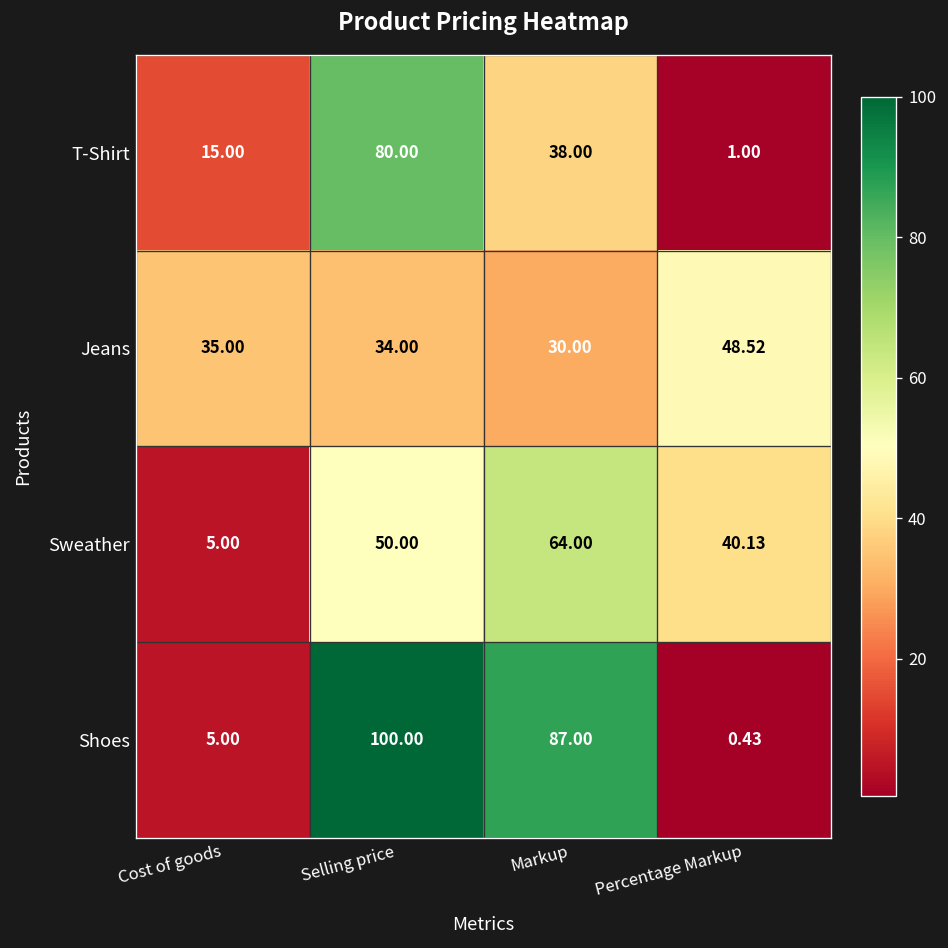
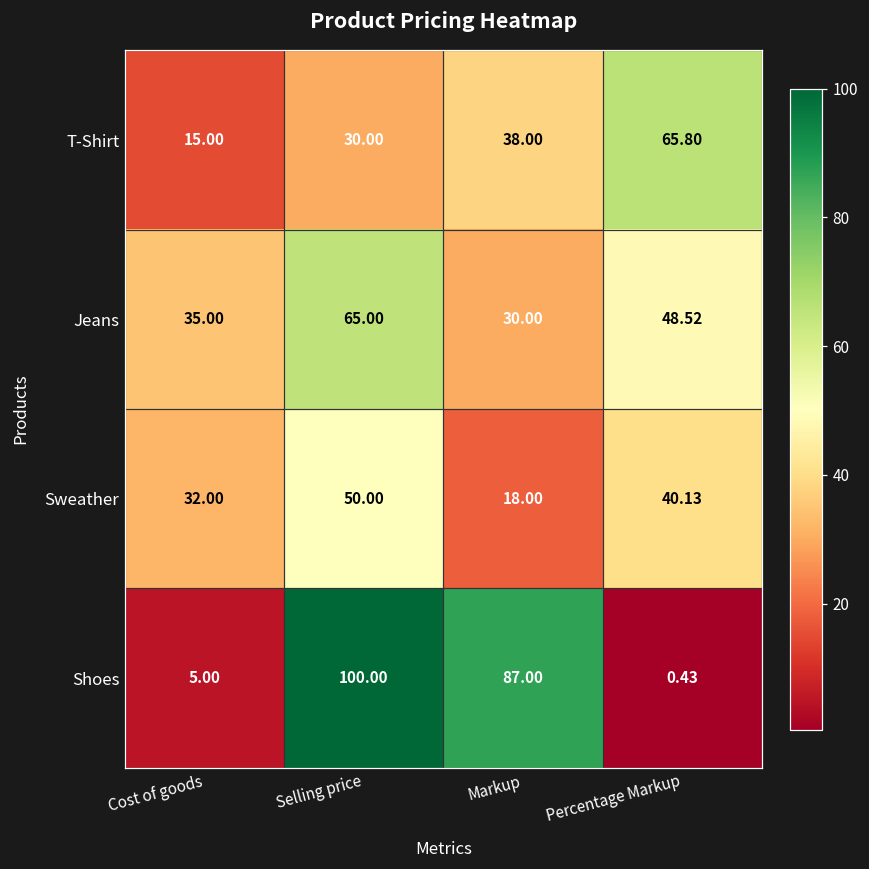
  {
    "T-Shirt": {
      "Cost of goods": 15.00,
-     "Selling price": 80.00,
+     "Selling price": 30.00,
      "Markup": 38.00,
-     "Percentage Markup": 1.00
+     "Percentage Markup": 65.80
    },
    "Jeans": {
      "Cost of goods": 35.00,
-     "Selling price": 34.00,
+     "Selling price": 65.00,
      "Markup": 30.00,
      "Percentage Markup": 48.52
    },
    "Sweather": {
-     "Cost of goods": 5.00,
+     "Cost of goods": 32.00,
      "Selling price": 50.00,
-     "Markup": 64.00,
+     "Markup": 18.00,
      "Percentage Markup": 40.13
    },
    "Shoes": {
      "Cost of goods": 5.00,
      "Selling price": 100.00,
      "Markup": 87.00,
      "Percentage Markup": 0.43
    }
  }
